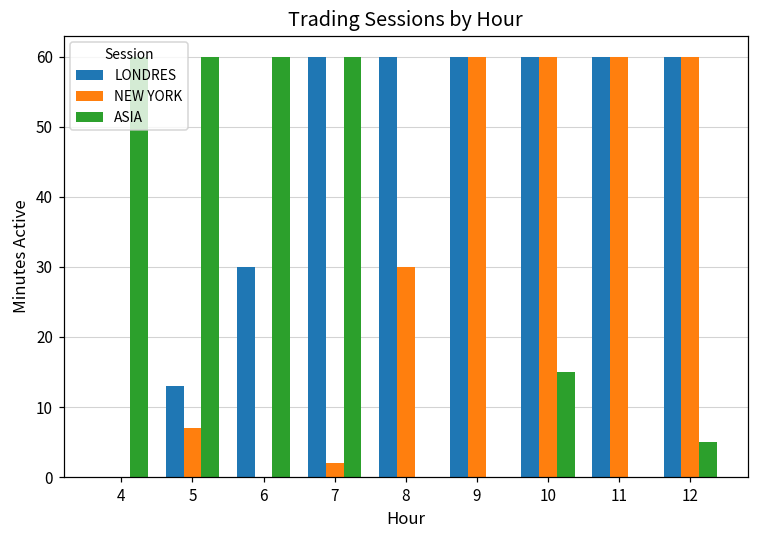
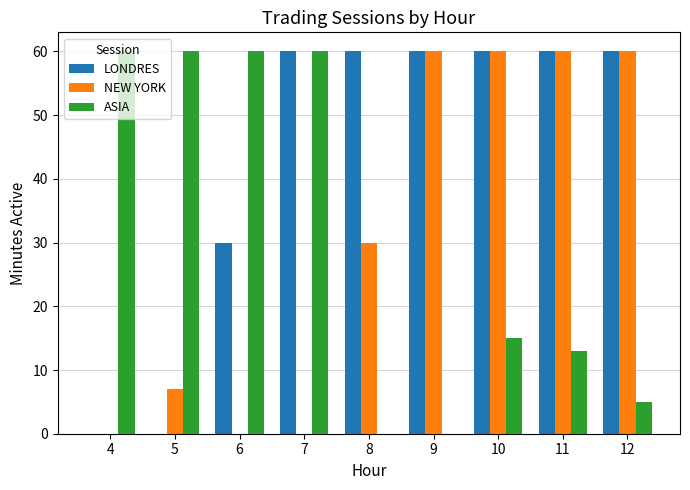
  {
    "LONDRES": {
      "4": 0,
-     "5": 13,
+     "5": 0,
      "6": 30,
      "7": 60,
      "8": 60,
      "9": 60,
      "10": 60,
      "11": 60,
      "12": 60
    },
    "NEW YORK": {
      "4": 0,
      "5": 7,
      "6": 0,
-     "7": 2,
+     "7": 0,
      "8": 30,
      "9": 60,
      "10": 60,
      "11": 60,
      "12": 60
    },
    "ASIA": {
      "5": 60,
      "6": 60,
      "7": 60,
      "8": 0,
      "9": 0,
      "10": 15,
-     "11": 0,
+     "11": 13,
      "12": 5
    }
  }
